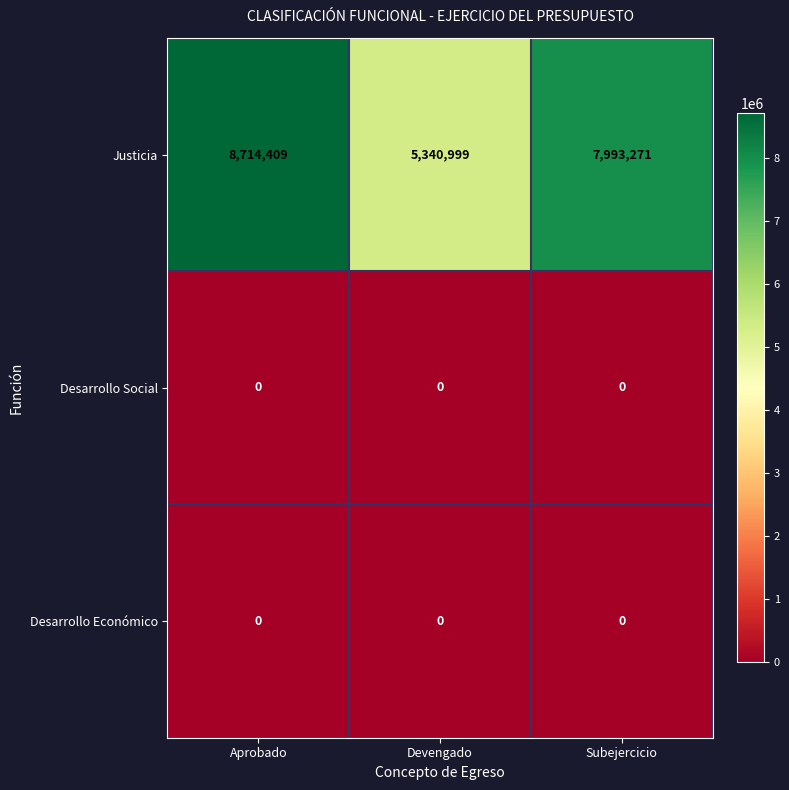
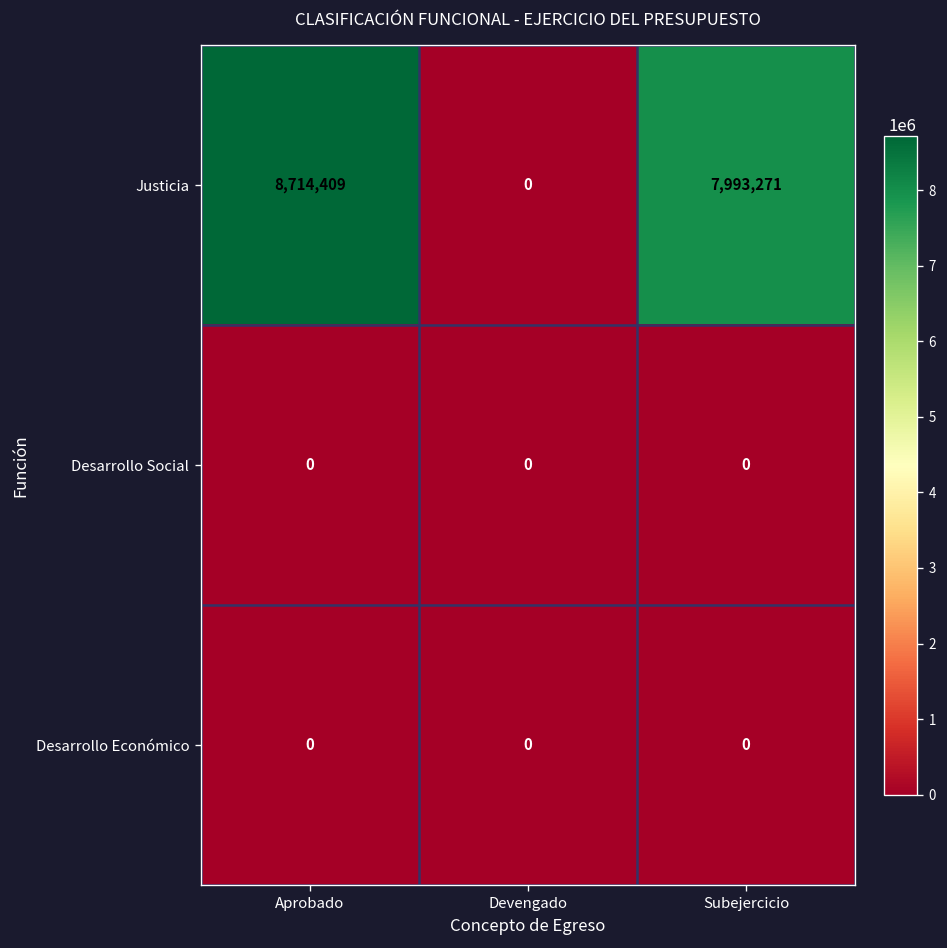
  {
    "Justicia": {
      "Aprobado": "8,714,409",
-     "Devengado": "5,340,999",
+     "Devengado": "0",
      "Subejercicio": "7,993,271"
    },
    "Desarrollo Social": {
      "Aprobado": "0",
      "Devengado": "0",
      "Subejercicio": "0"
    },
    "Desarrollo Económico": {
      "Aprobado": "0",
      "Devengado": "0",
      "Subejercicio": "0"
    }
  }
